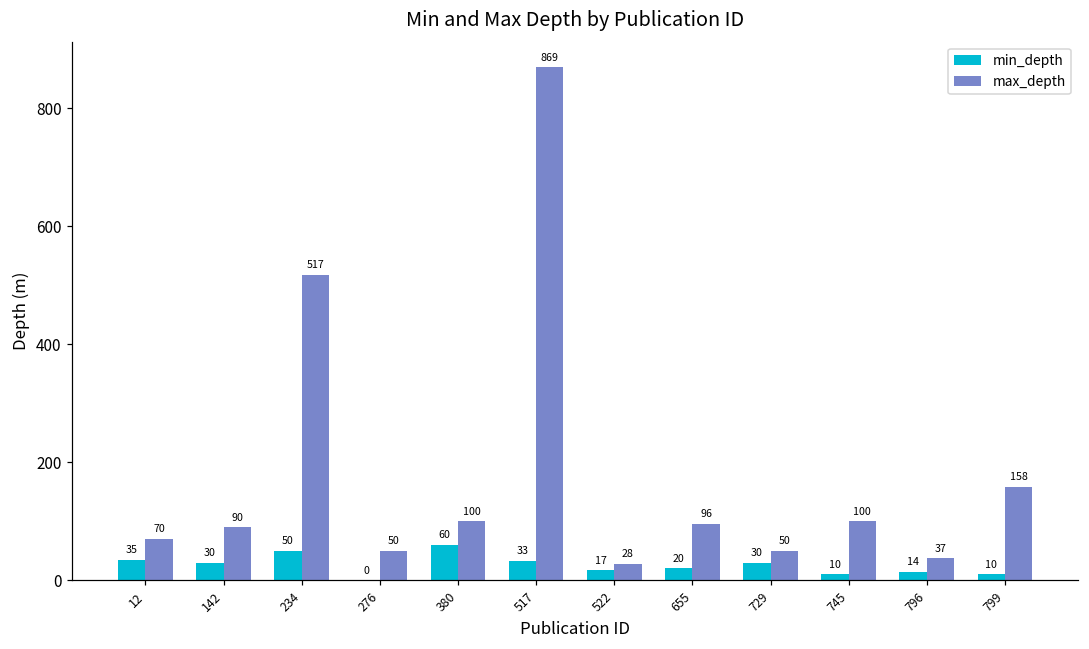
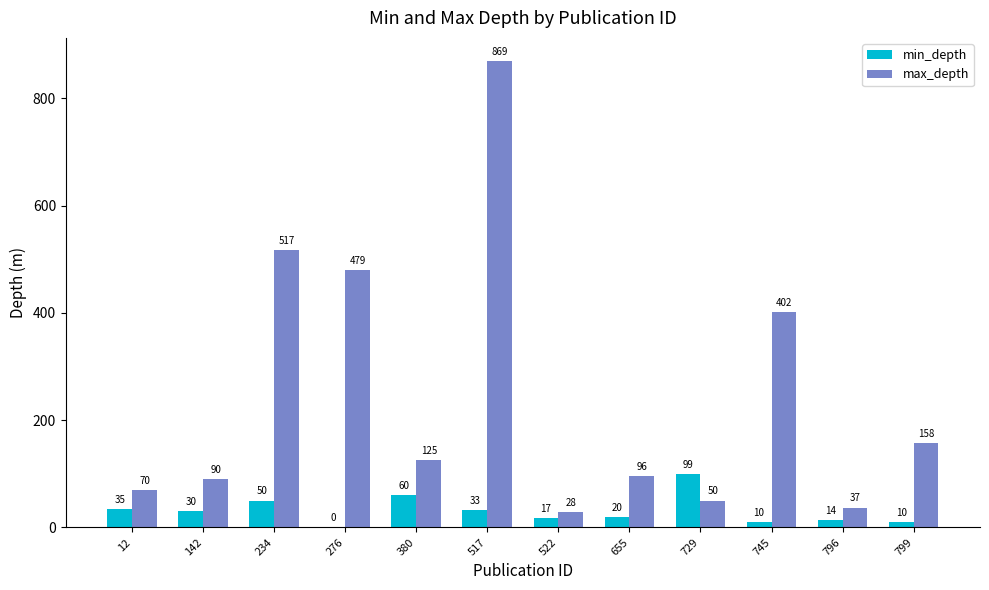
  {
    "min_depth": {
      "12": 35,
      "142": 30,
      "234": 50,
      "276": 0,
      "380": 60,
      "517": 33,
      "522": 17,
      "655": 20,
-     "729": 30,
+     "729": 99,
      "745": 10,
      "796": 14,
      "799": 10
    },
    "max_depth": {
      "12": 70,
      "142": 90,
      "234": 517,
-     "276": 50,
-     "380": 100,
+     "276": 479,
+     "380": 125,
      "517": 869,
      "522": 28,
      "655": 96,
      "729": 50,
-     "745": 100,
+     "745": 402,
      "796": 37,
      "799": 158
    }
  }
